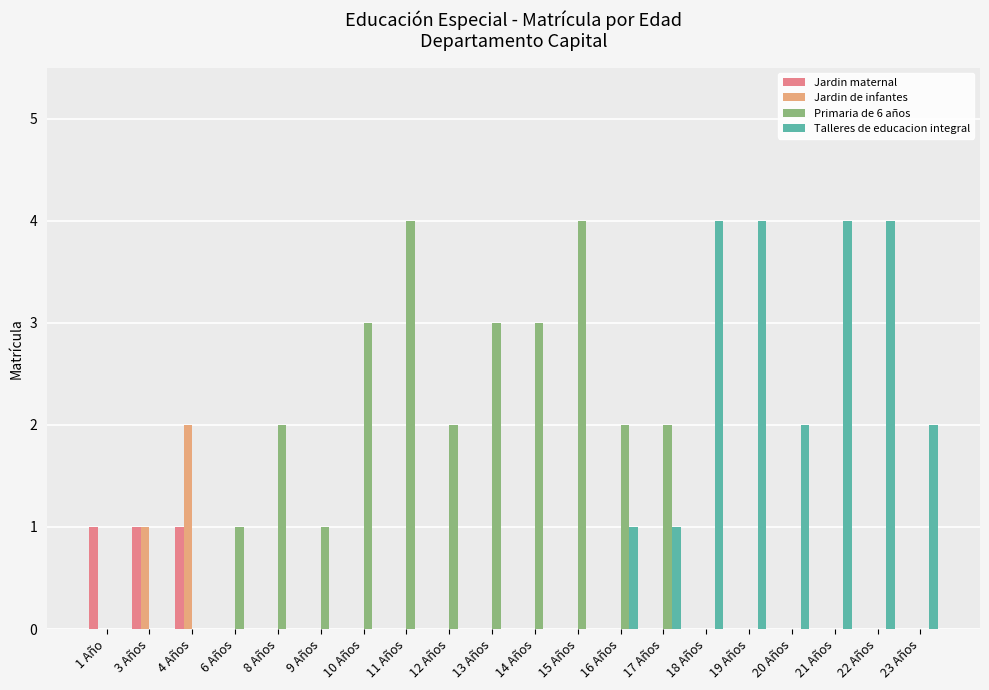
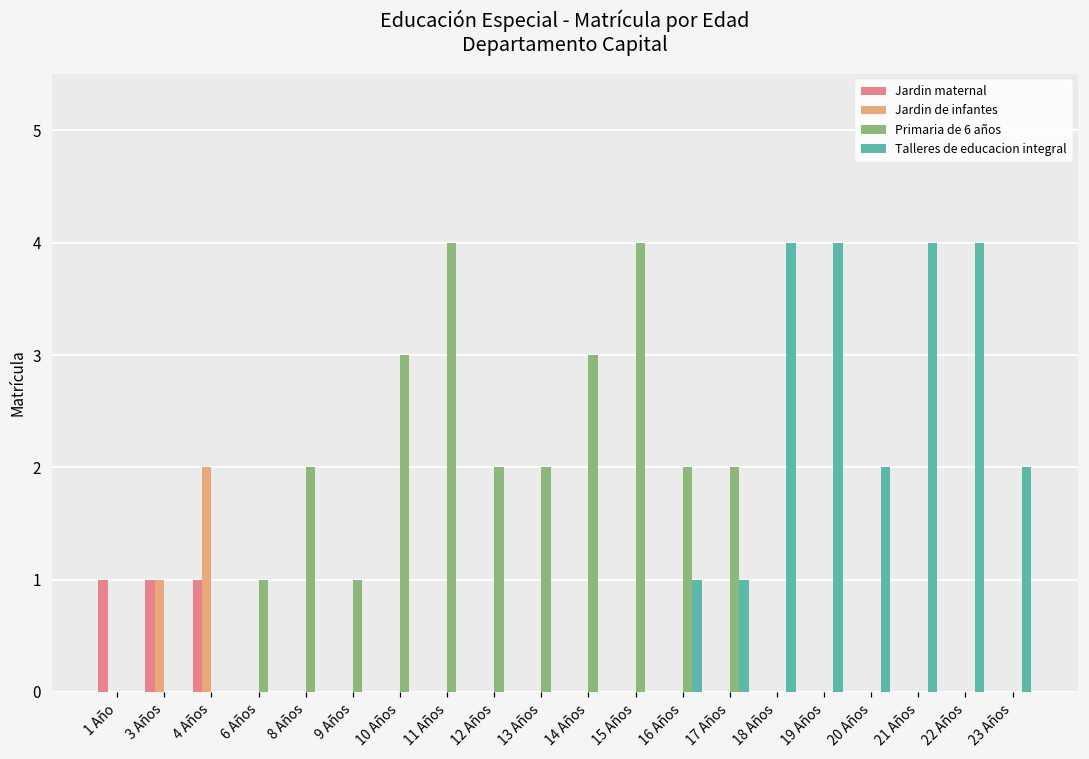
  {
    "Primaria de 6 años": {
      "1 Año": 0,
      "3 Años": 0,
      "4 Años": 0,
      "6 Años": 1,
      "8 Años": 2,
      "9 Años": 1,
      "10 Años": 3,
      "11 Años": 4,
      "12 Años": 2,
-     "13 Años": 3,
+     "13 Años": 2,
      "14 Años": 3,
      "15 Años": 4,
      "16 Años": 2,
      "17 Años": 2,
      "18 Años": 0,
      "19 Años": 0,
      "20 Años": 0,
      "21 Años": 0,
      "22 Años": 0,
      "23 Años": 0
    },
    "Talleres de educacion integral": {
      "1 Año": 0,
      "3 Años": 0,
      "4 Años": 0,
      "6 Años": 0,
      "8 Años": 0,
      "9 Años": 0,
      "10 Años": 0,
      "11 Años": 0,
      "12 Años": 0,
      "13 Años": 0,
      "14 Años": 0,
      "15 Años": 0,
      "16 Años": 1,
      "17 Años": 1,
      "18 Años": 4,
      "19 Años": 4,
      "20 Años": 2,
      "21 Años": 4,
      "22 Años": 4,
      "23 Años": 2
    }
  }
